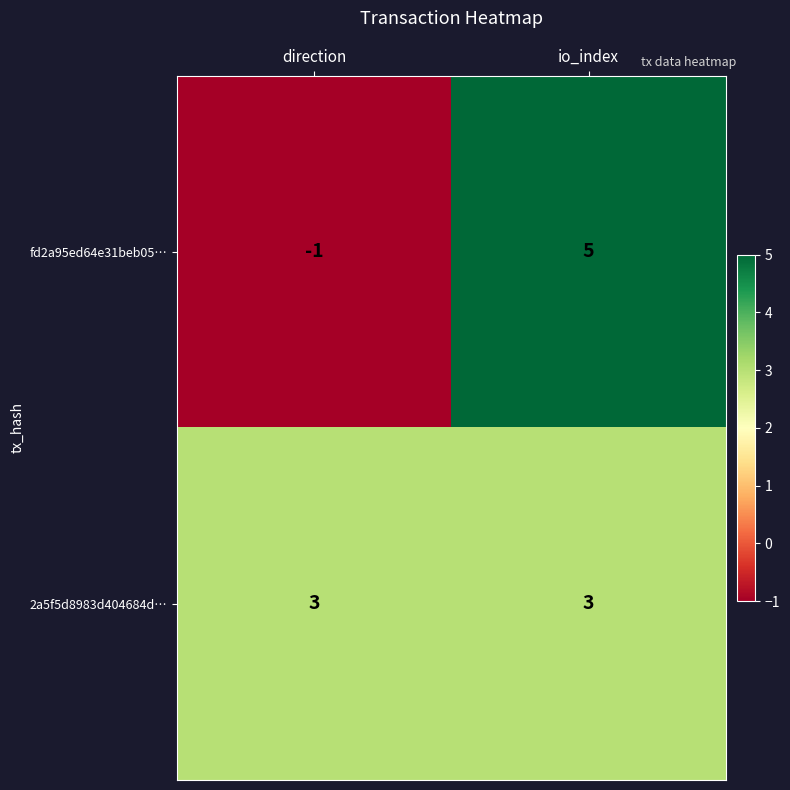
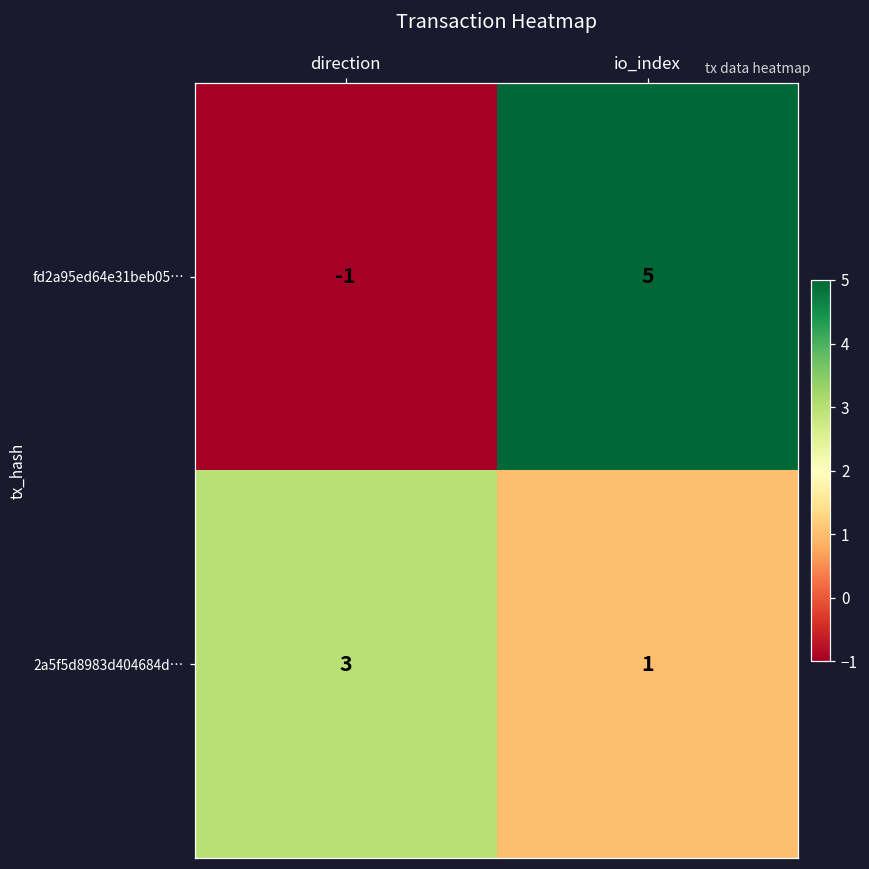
  {
    "fd2a95ed64e31beb05…": {
      "direction": -1,
      "io_index": 5
    },
    "2a5f5d8983d404684d…": {
      "direction": 3,
-     "io_index": 3
+     "io_index": 1
    }
  }
